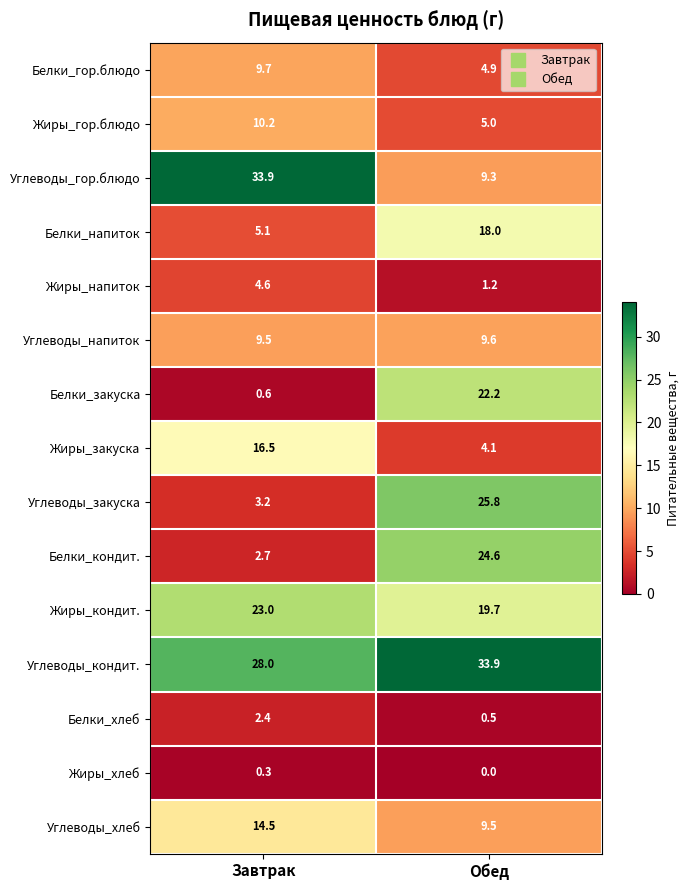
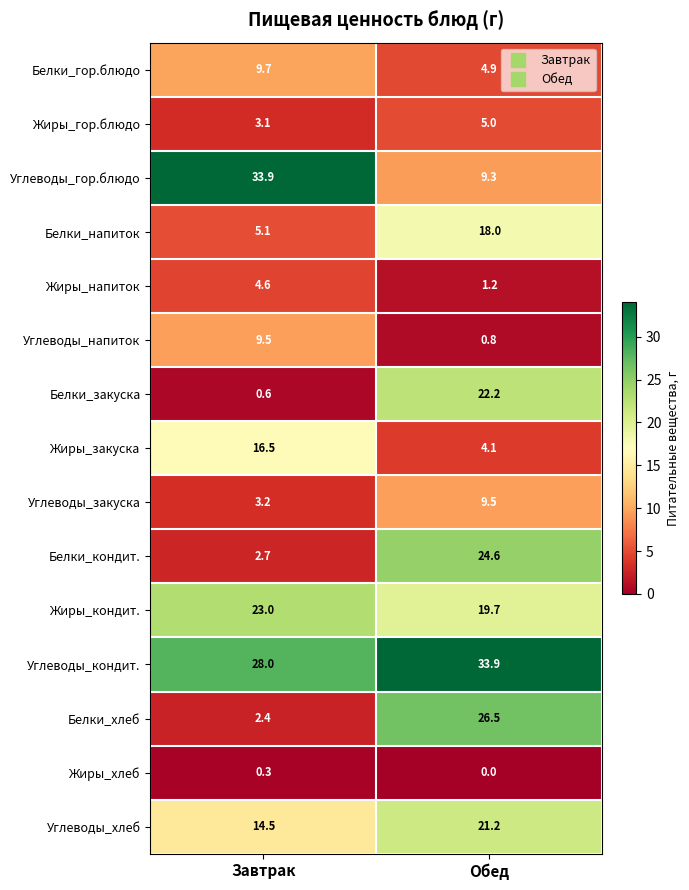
  {
    "Белки_гор.блюдо": {
      "Завтрак": 9.7,
      "Обед": 4.9
    },
    "Жиры_гор.блюдо": {
-     "Завтрак": 10.2,
+     "Завтрак": 3.1,
      "Обед": 5.0
    },
    "Углеводы_гор.блюдо": {
      "Завтрак": 33.9,
      "Обед": 9.3
    },
    "Белки_напиток": {
      "Завтрак": 5.1,
      "Обед": 18.0
    },
    "Жиры_напиток": {
      "Завтрак": 4.6,
      "Обед": 1.2
    },
    "Углеводы_напиток": {
      "Завтрак": 9.5,
-     "Обед": 9.6
+     "Обед": 0.8
    },
    "Белки_закуска": {
      "Завтрак": 0.6,
      "Обед": 22.2
    },
    "Жиры_закуска": {
      "Завтрак": 16.5,
      "Обед": 4.1
    },
    "Углеводы_закуска": {
      "Завтрак": 3.2,
-     "Обед": 25.8
+     "Обед": 9.5
    },
    "Белки_кондит.": {
      "Завтрак": 2.7,
      "Обед": 24.6
    },
    "Жиры_кондит.": {
      "Завтрак": 23.0,
      "Обед": 19.7
    },
    "Углеводы_кондит.": {
      "Завтрак": 28.0,
      "Обед": 33.9
    },
    "Белки_хлеб": {
      "Завтрак": 2.4,
-     "Обед": 0.5
+     "Обед": 26.5
    },
    "Жиры_хлеб": {
      "Завтрак": 0.3,
      "Обед": 0.0
    },
    "Углеводы_хлеб": {
      "Завтрак": 14.5,
-     "Обед": 9.5
+     "Обед": 21.2
    }
  }
